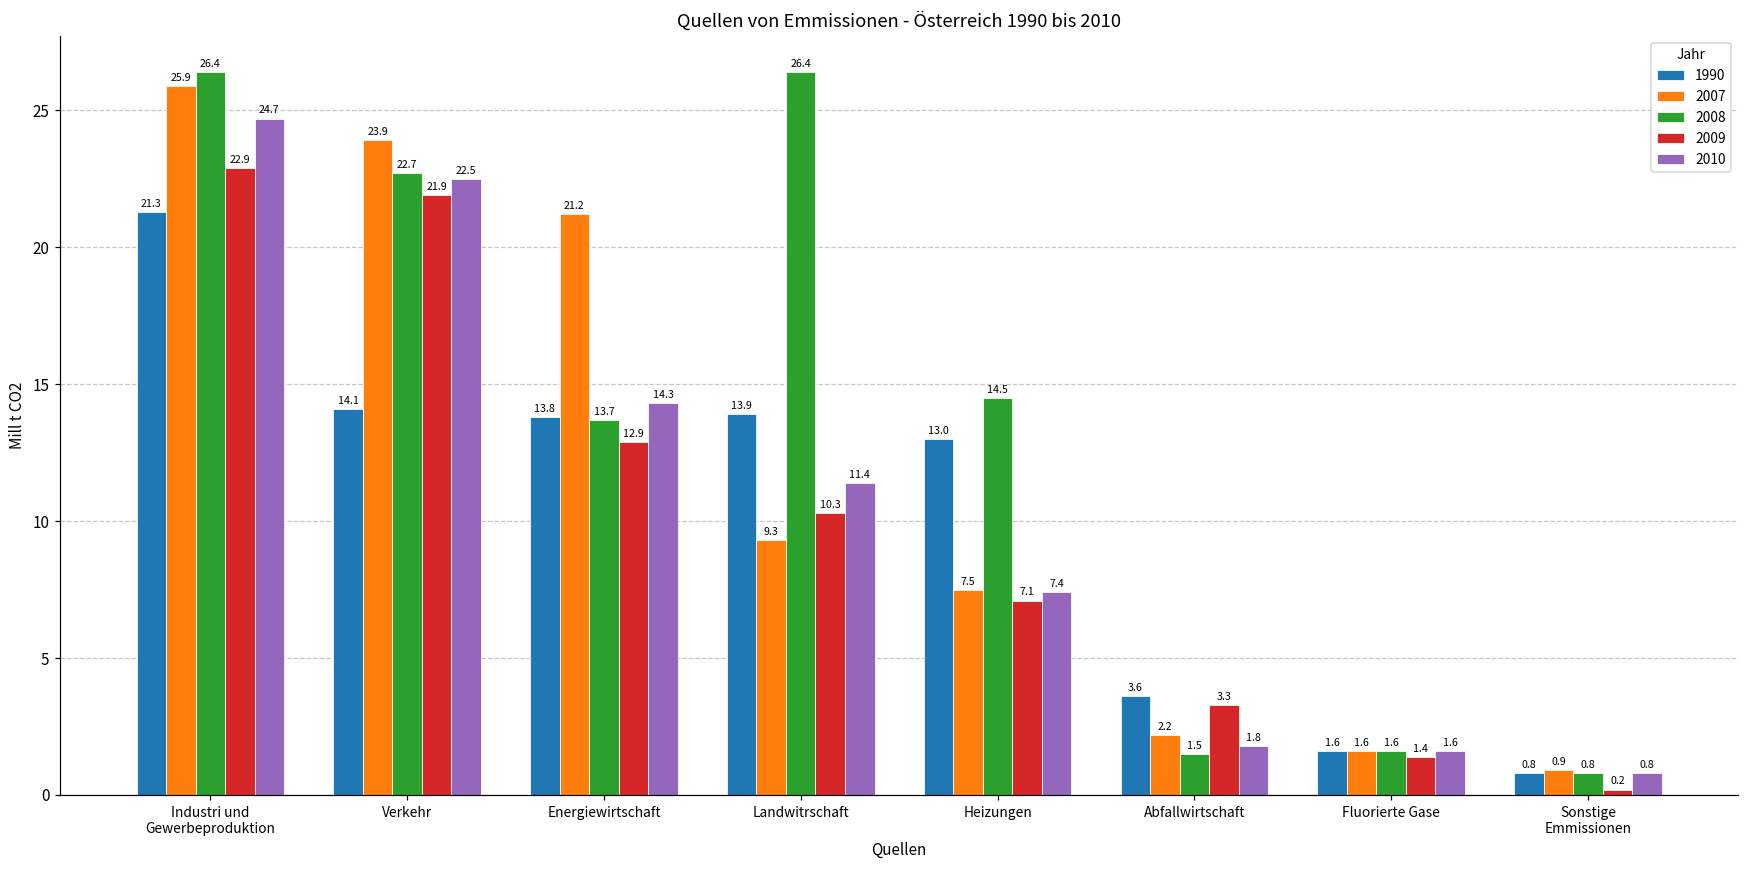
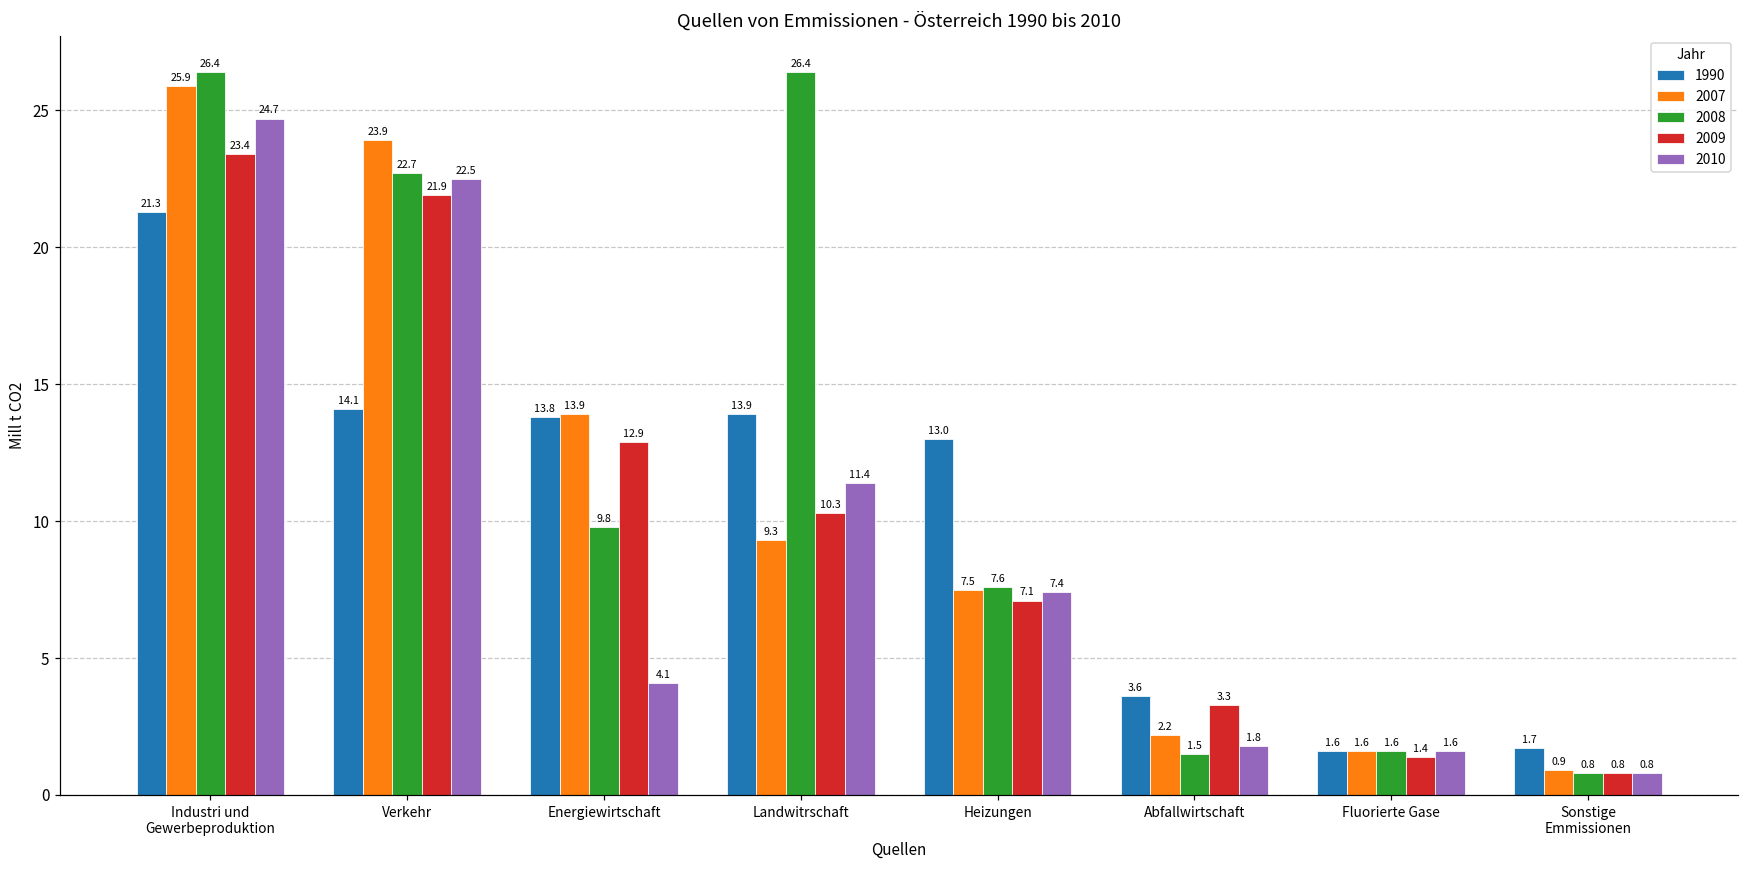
  {
    "1990": {
      "Industri und Gewerbeproduktion": 21.3,
      "Verkehr": 14.1,
      "Energiewirtschaft": 13.8,
      "Landwitrschaft": 13.9,
      "Heizungen": 13.0,
      "Abfallwirtschaft": 3.6,
      "Fluorierte Gase": 1.6,
-     "Sonstige Emmissionen": 0.8
+     "Sonstige Emmissionen": 1.7
    },
    "2007": {
      "Industri und Gewerbeproduktion": 25.9,
      "Verkehr": 23.9,
-     "Energiewirtschaft": 21.2,
+     "Energiewirtschaft": 13.9,
      "Landwitrschaft": 9.3,
      "Heizungen": 7.5,
      "Abfallwirtschaft": 2.2,
      "Fluorierte Gase": 1.6,
      "Sonstige Emmissionen": 0.9
    },
    "2008": {
      "Industri und Gewerbeproduktion": 26.4,
      "Verkehr": 22.7,
-     "Energiewirtschaft": 13.7,
+     "Energiewirtschaft": 9.8,
      "Landwitrschaft": 26.4,
-     "Heizungen": 14.5,
+     "Heizungen": 7.6,
      "Abfallwirtschaft": 1.5,
      "Fluorierte Gase": 1.6,
      "Sonstige Emmissionen": 0.8
    },
    "2009": {
-     "Industri und Gewerbeproduktion": 22.9,
+     "Industri und Gewerbeproduktion": 23.4,
      "Verkehr": 21.9,
      "Energiewirtschaft": 12.9,
      "Landwitrschaft": 10.3,
      "Heizungen": 7.1,
      "Abfallwirtschaft": 3.3,
      "Fluorierte Gase": 1.4,
-     "Sonstige Emmissionen": 0.2
+     "Sonstige Emmissionen": 0.8
    },
    "2010": {
      "Industri und Gewerbeproduktion": 24.7,
      "Verkehr": 22.5,
-     "Energiewirtschaft": 14.3,
+     "Energiewirtschaft": 4.1,
      "Landwitrschaft": 11.4,
      "Heizungen": 7.4,
      "Abfallwirtschaft": 1.8,
      "Fluorierte Gase": 1.6,
      "Sonstige Emmissionen": 0.8
    }
  }
